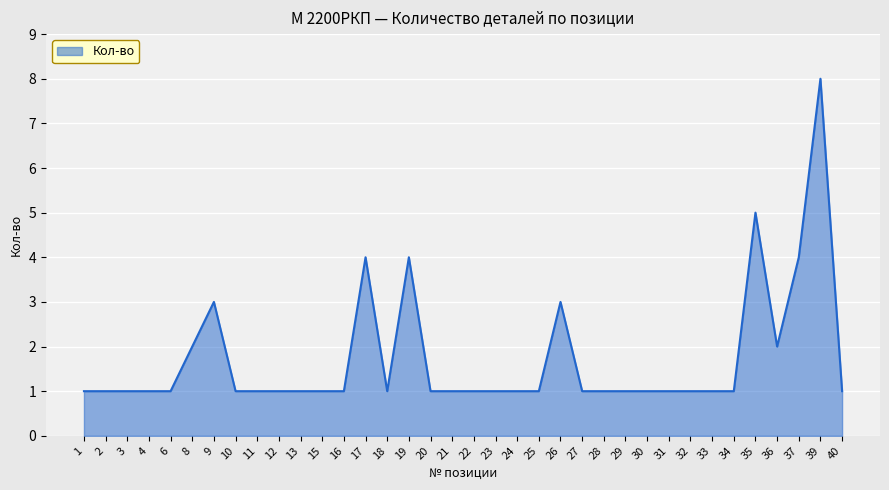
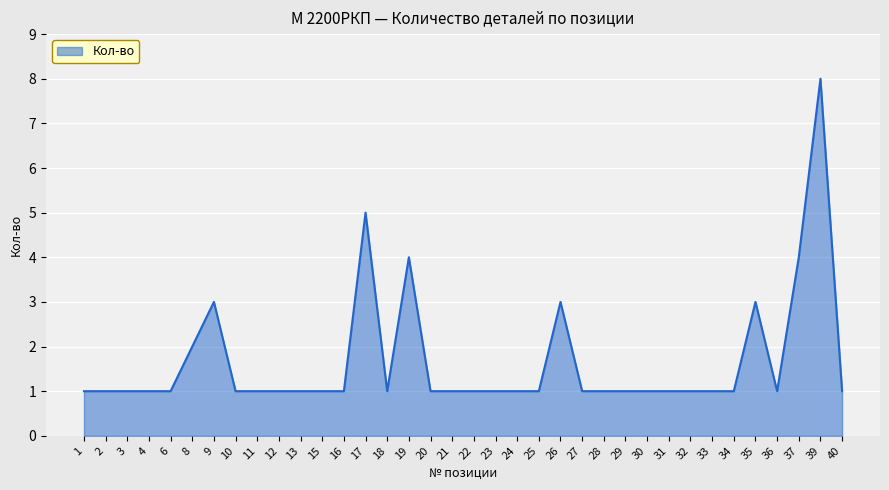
  {
    "1": 1,
    "2": 1,
    "3": 1,
    "4": 1,
    "6": 1,
    "8": 2,
    "9": 3,
    "10": 1,
    "11": 1,
    "12": 1,
    "13": 1,
    "15": 1,
    "16": 1,
-   "17": 4,
+   "17": 5,
    "18": 1,
    "19": 4,
    "20": 1,
    "21": 1,
    "22": 1,
    "23": 1,
    "24": 1,
    "25": 1,
    "26": 3,
    "27": 1,
    "28": 1,
    "29": 1,
    "30": 1,
    "31": 1,
    "32": 1,
    "33": 1,
    "34": 1,
-   "35": 5,
-   "36": 2,
+   "35": 3,
+   "36": 1,
    "37": 4,
    "39": 8,
    "40": 1
  }
